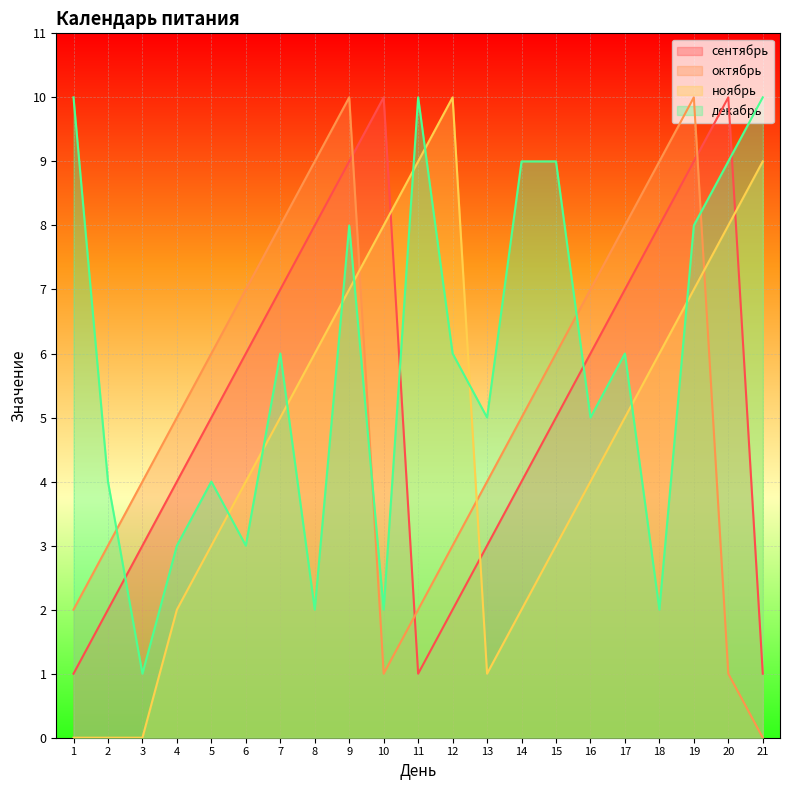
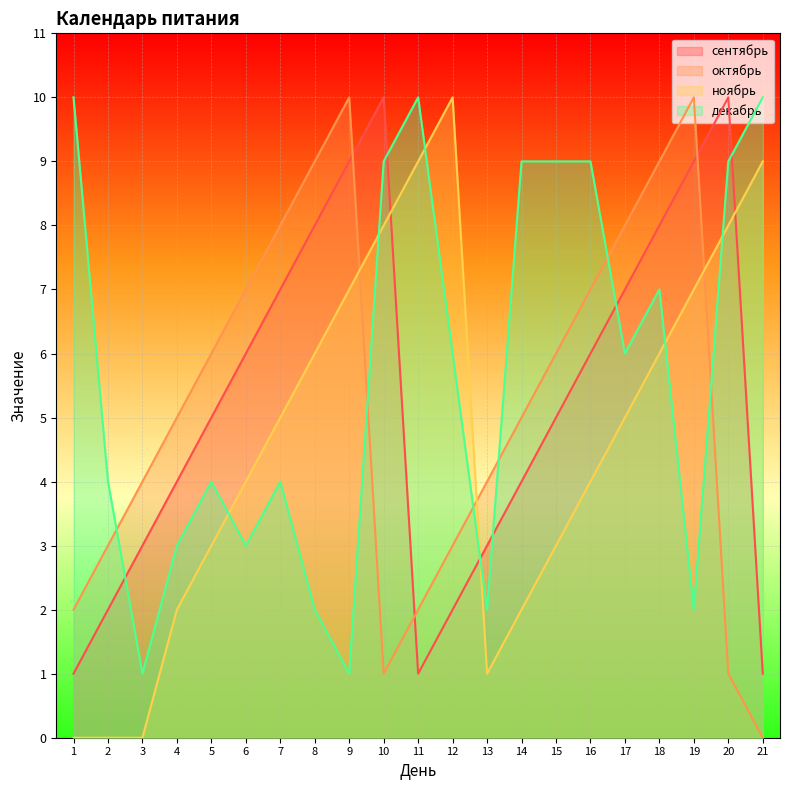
  {
    "декабрь": {
      "1": 10,
      "2": 4,
      "3": 1,
      "4": 3,
      "5": 4,
      "6": 3,
-     "7": 6,
+     "7": 4,
      "8": 2,
-     "9": 8,
-     "10": 2,
+     "9": 1,
+     "10": 9,
      "11": 10,
      "12": 6,
-     "13": 5,
+     "13": 2,
      "14": 9,
      "15": 9,
-     "16": 5,
+     "16": 9,
      "17": 6,
-     "18": 2,
-     "19": 8,
+     "18": 7,
+     "19": 2,
      "20": 9
    }
  }
